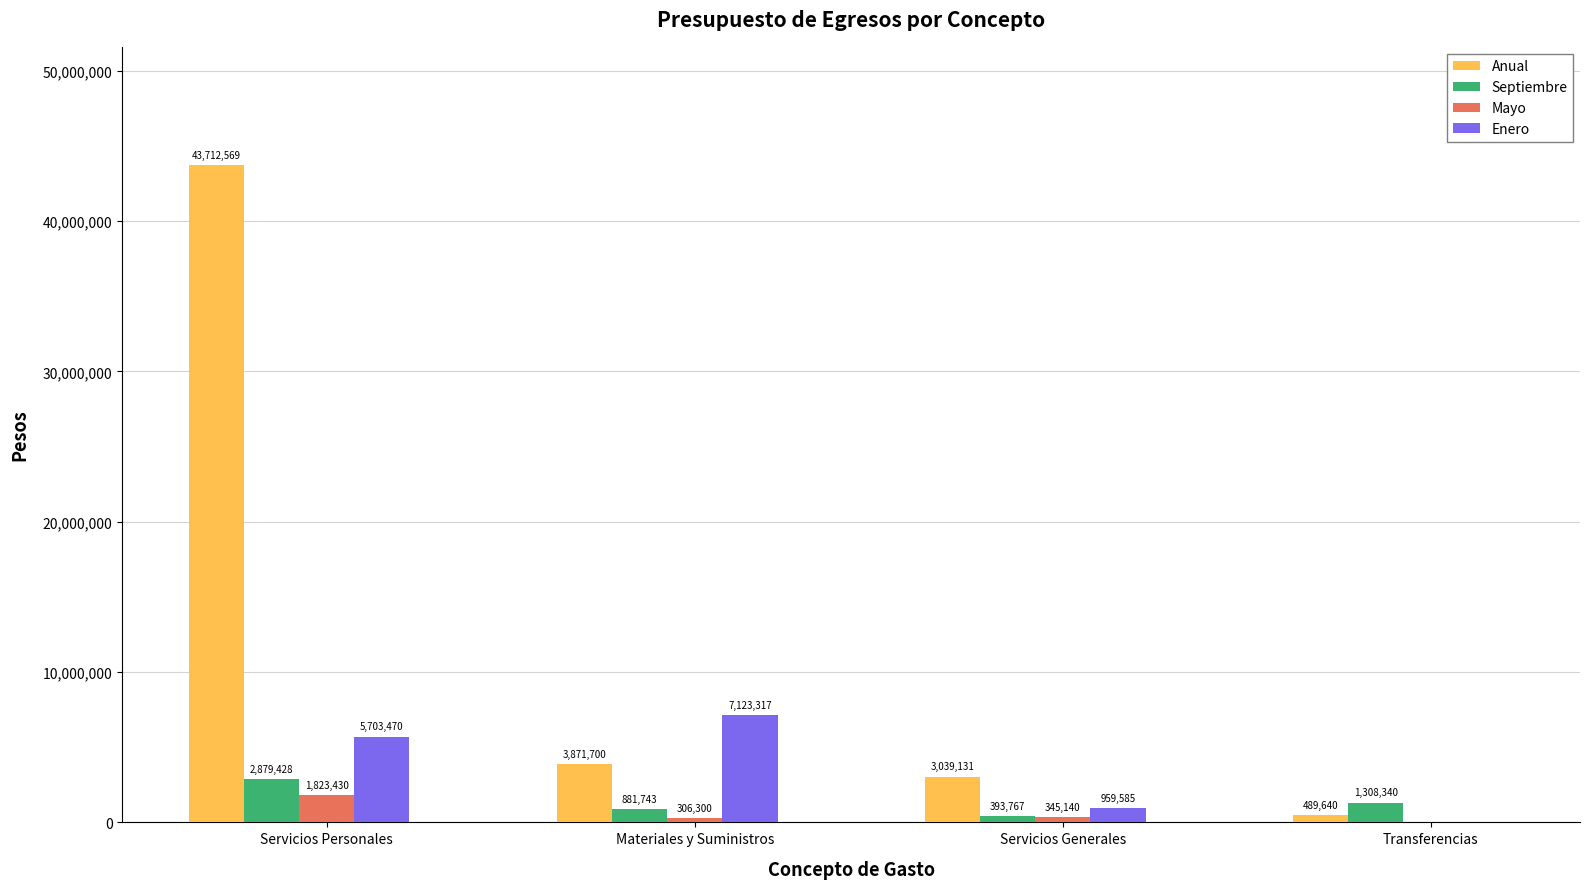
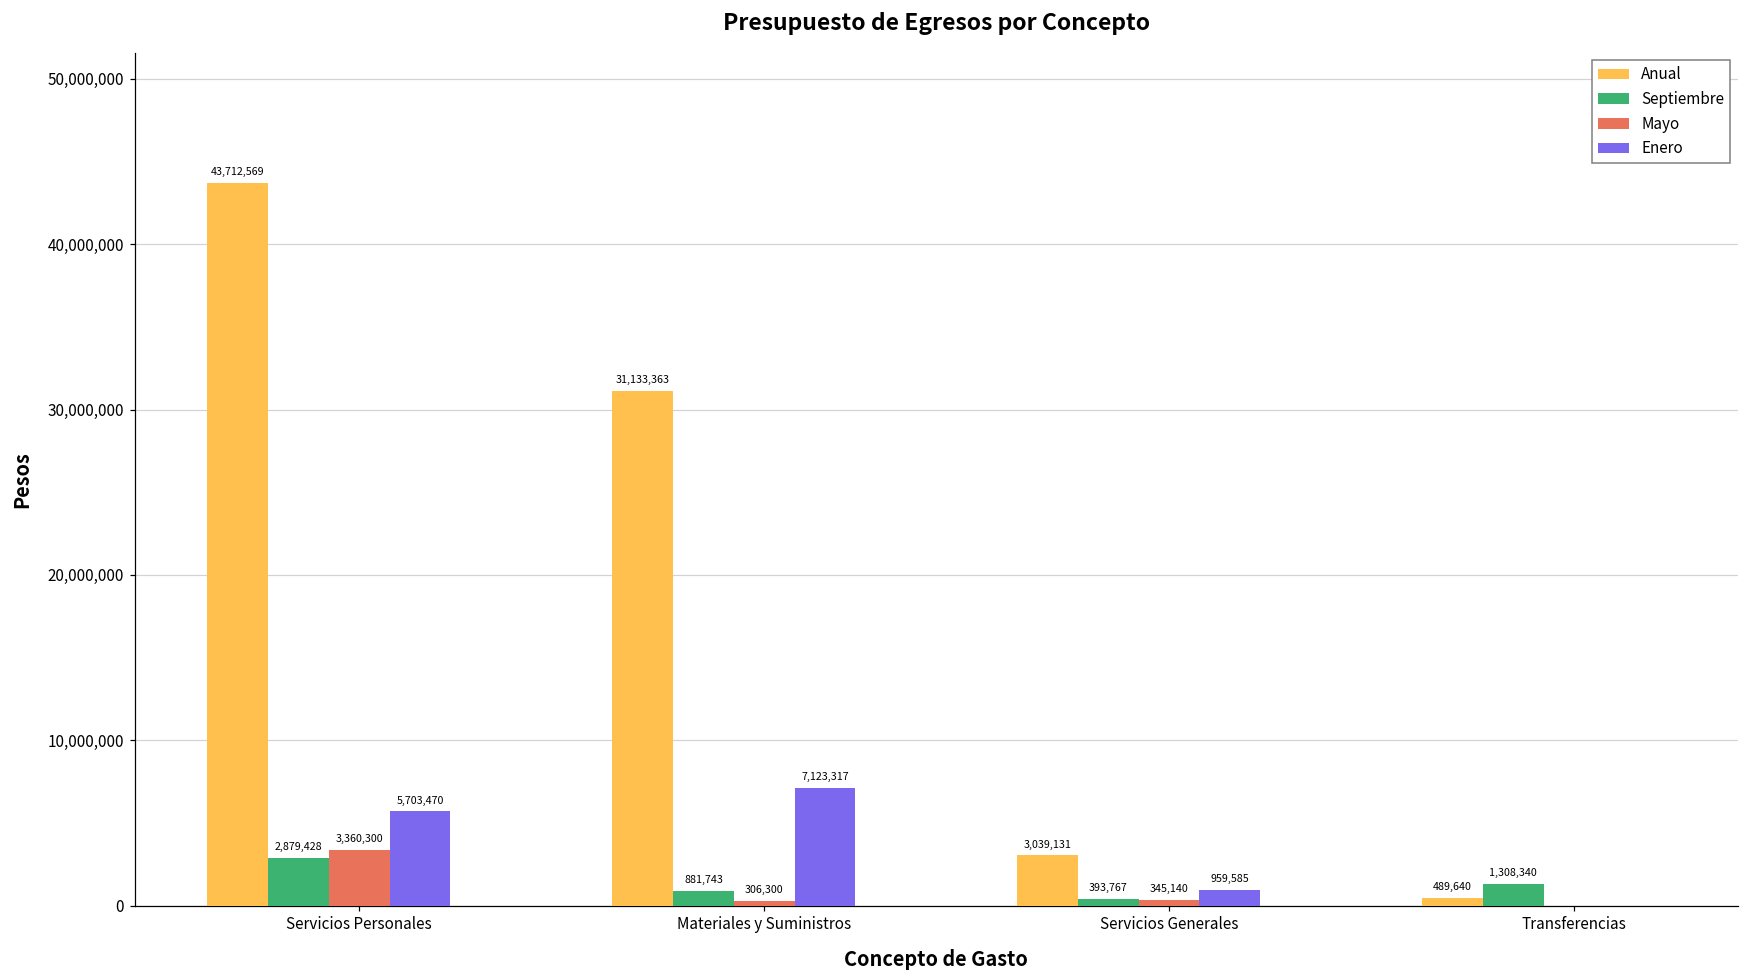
  {
    "Anual": {
      "Servicios Personales": "43,712,569",
-     "Materiales y Suministros": "3,871,700",
+     "Materiales y Suministros": "31,133,363",
      "Servicios Generales": "3,039,131",
      "Transferencias": "489,640"
    },
    "Septiembre": {
      "Servicios Personales": "2,879,428",
      "Materiales y Suministros": "881,743",
      "Servicios Generales": "393,767",
      "Transferencias": "1,308,340"
    },
    "Mayo": {
-     "Servicios Personales": "1,823,430",
+     "Servicios Personales": "3,360,300",
      "Materiales y Suministros": "306,300",
      "Servicios Generales": "345,140"
    },
    "Enero": {
      "Servicios Personales": "5,703,470",
      "Materiales y Suministros": "7,123,317",
      "Servicios Generales": "959,585"
    }
  }
